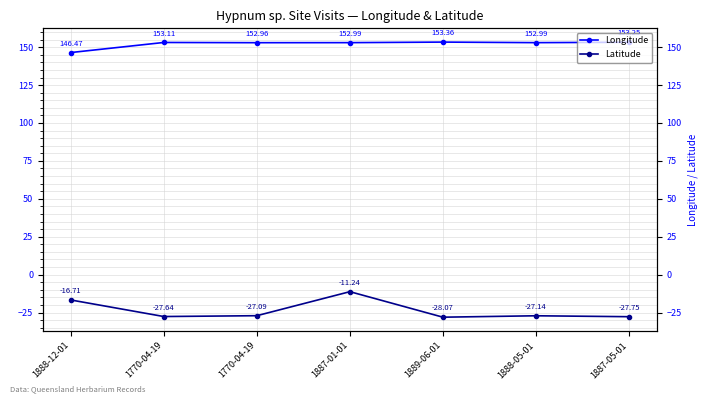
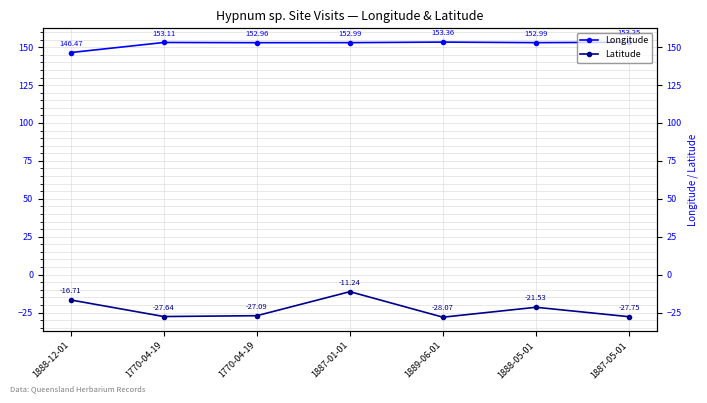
  {
    "Longitude": {
      "1888-12-01": 146.47,
      "1887-01-01": 152.99,
      "1889-06-01": 153.36,
      "1888-05-01": 152.99
    },
    "Latitude": {
      "1888-12-01": -16.71,
      "1887-01-01": -11.24,
      "1889-06-01": -28.07,
-     "1888-05-01": -27.14,
+     "1888-05-01": -21.53,
      "1887-05-01": -27.75
    }
  }
